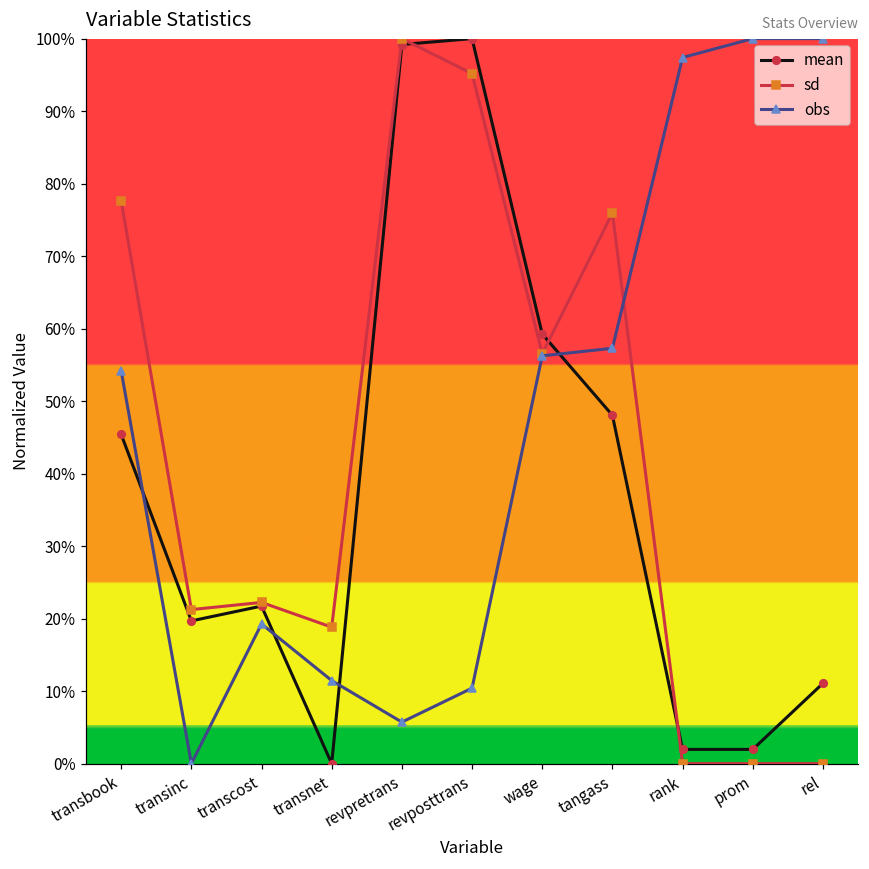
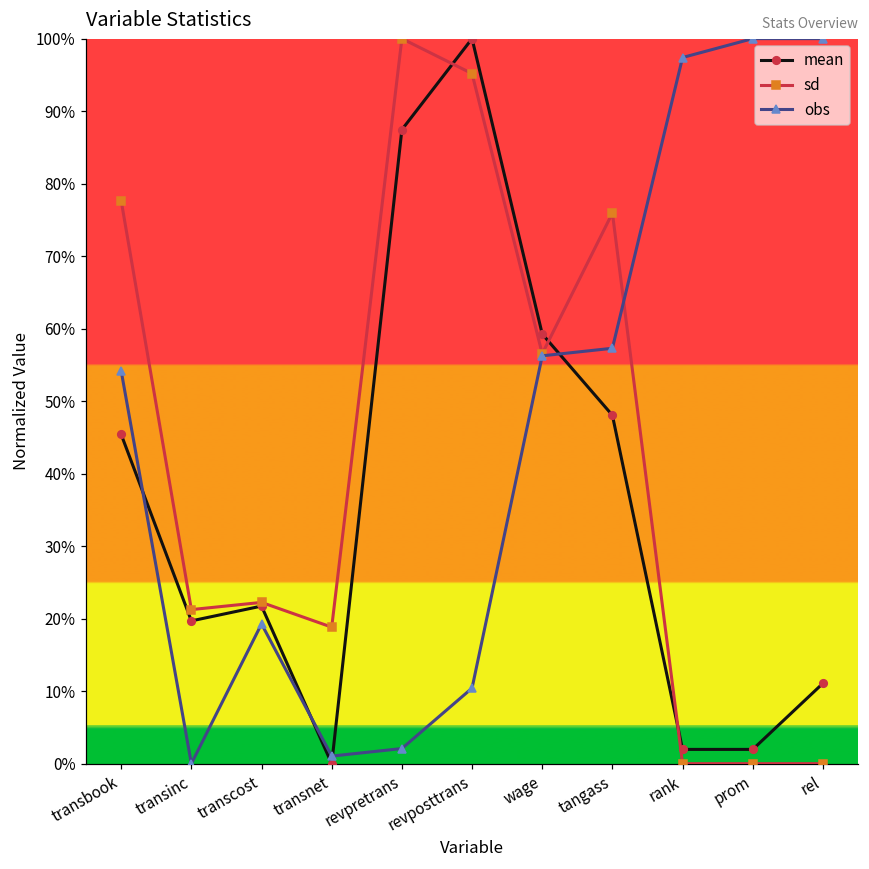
  {
    "mean": {
      "transbook": "45%",
      "transinc": "20%",
      "transcost": "22%",
      "transnet": "0%",
-     "revpretrans": "99%",
+     "revpretrans": "87%",
      "revposttrans": "100%",
      "wage": "59%",
      "tangass": "48%",
      "rank": "2%",
      "prom": "2%",
      "rel": "11%"
    },
    "sd": {
      "transbook": "78%",
      "transinc": "21%",
      "transcost": "22%",
      "transnet": "19%",
      "revpretrans": "100%",
      "revposttrans": "95%",
      "tangass": "76%",
      "rank": "0%",
      "prom": "0%",
      "rel": "0%"
    },
    "obs": {
      "transbook": "54%",
      "transinc": "0%",
      "transcost": "19%",
-     "transnet": "11%",
-     "revpretrans": "6%",
+     "transnet": "1%",
+     "revpretrans": "2%",
      "revposttrans": "10%",
      "tangass": "57%",
      "rank": "97%",
      "prom": "100%",
      "rel": "100%"
    }
  }
